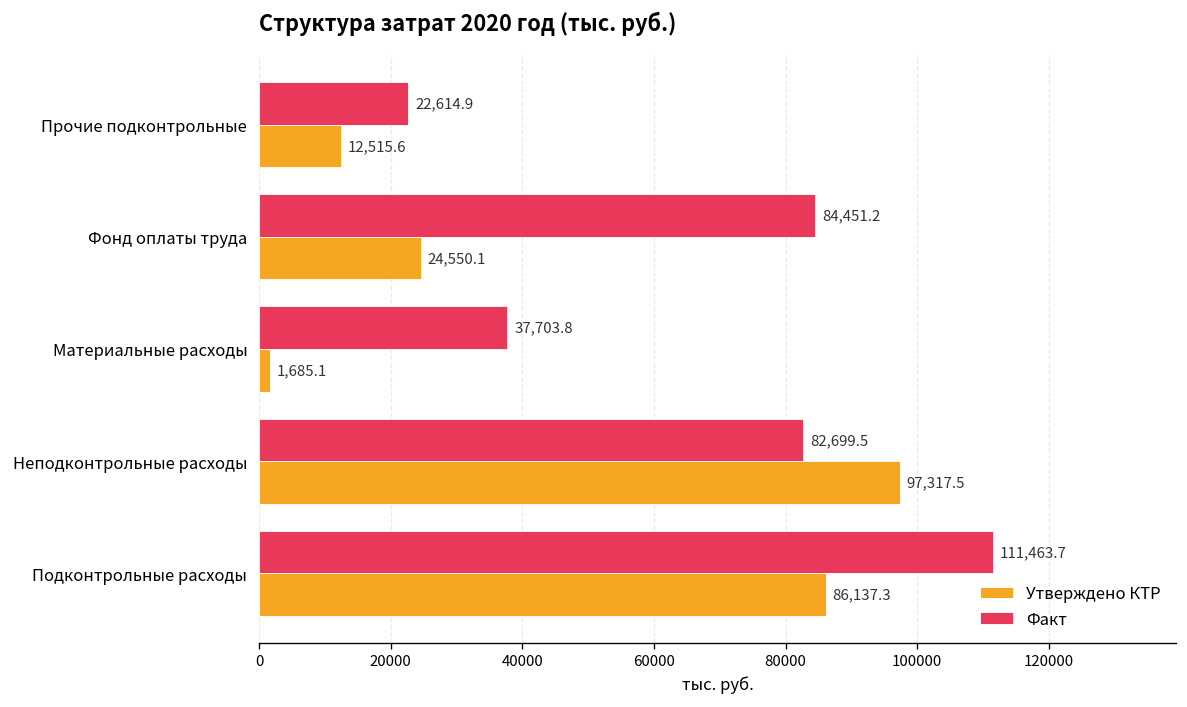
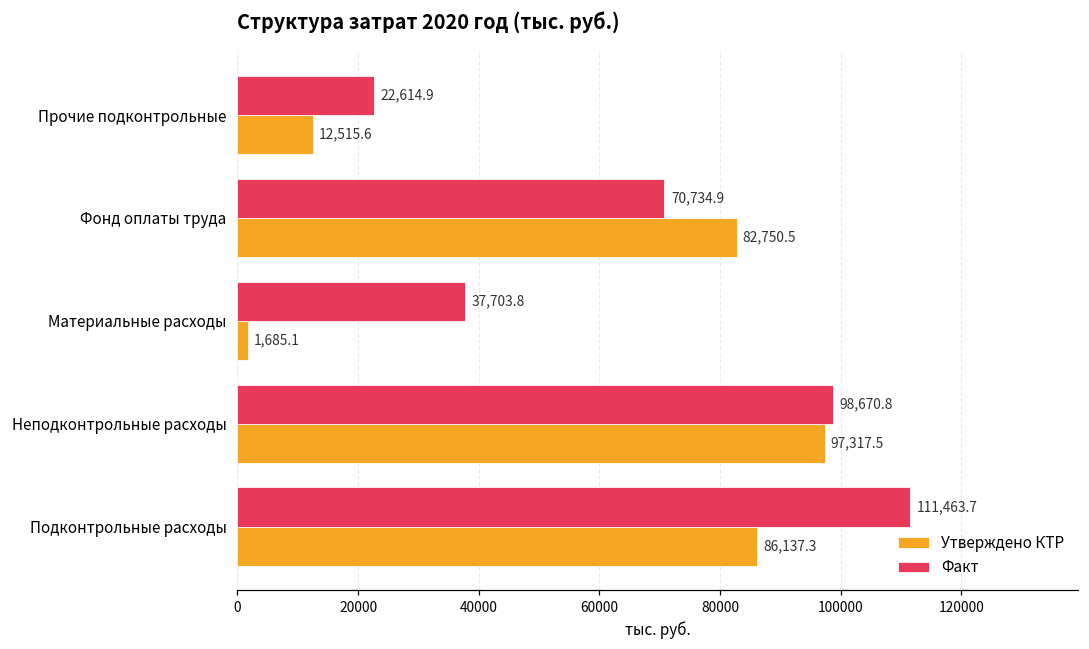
  {
    "Утверждено КТР": {
      "Прочие подконтрольные": "12,515.6",
-     "Фонд оплаты труда": "24,550.1",
+     "Фонд оплаты труда": "82,750.5",
      "Материальные расходы": "1,685.1",
      "Неподконтрольные расходы": "97,317.5",
      "Подконтрольные расходы": "86,137.3"
    },
    "Факт": {
      "Прочие подконтрольные": "22,614.9",
-     "Фонд оплаты труда": "84,451.2",
+     "Фонд оплаты труда": "70,734.9",
      "Материальные расходы": "37,703.8",
-     "Неподконтрольные расходы": "82,699.5",
+     "Неподконтрольные расходы": "98,670.8",
      "Подконтрольные расходы": "111,463.7"
    }
  }
